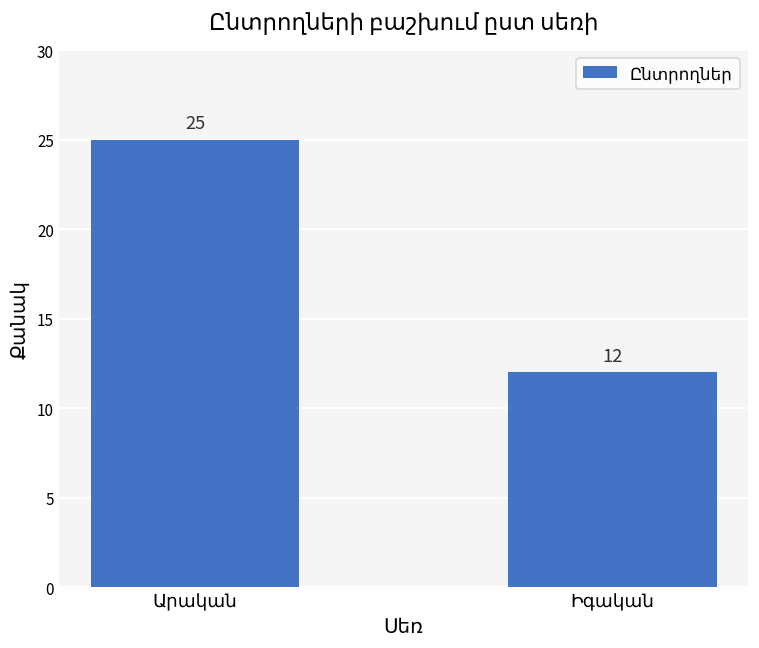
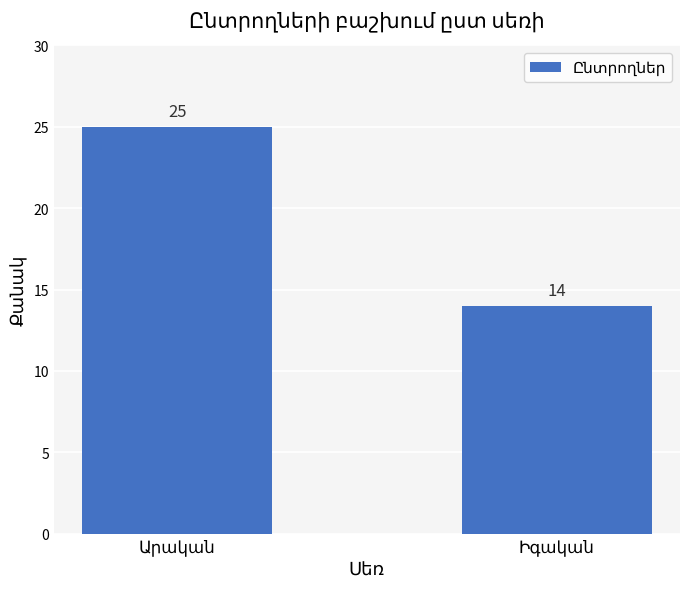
  {
    "Արական": 25,
-   "Իգական": 12
+   "Իգական": 14
  }
